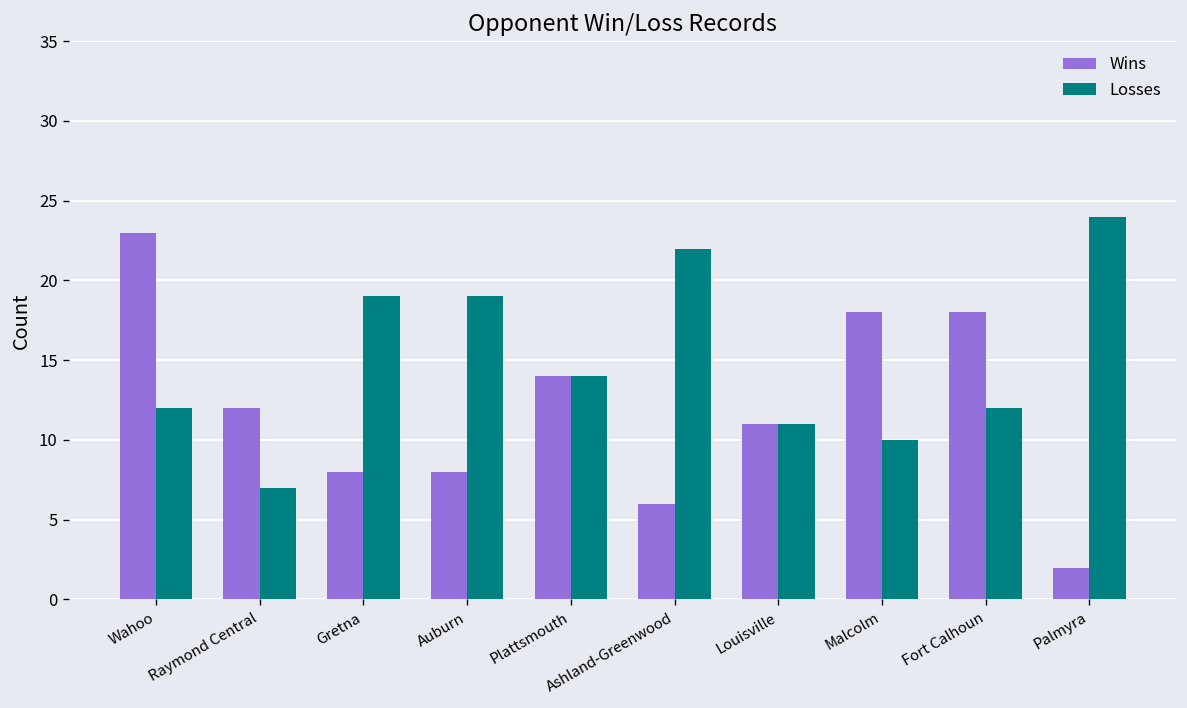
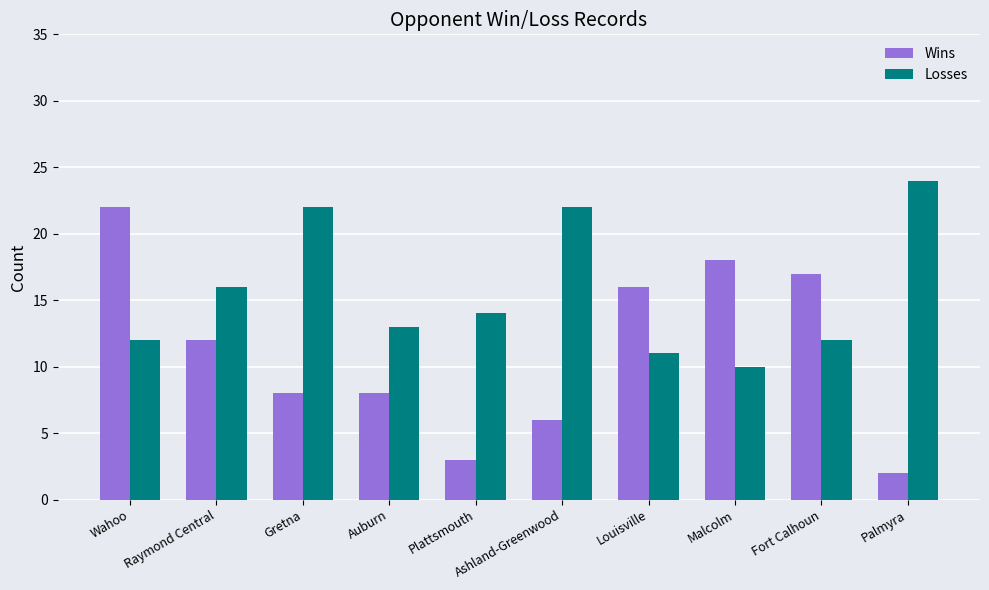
  {
    "Wins": {
-     "Wahoo": 23,
+     "Wahoo": 22,
      "Raymond Central": 12,
      "Gretna": 8,
      "Auburn": 8,
-     "Plattsmouth": 14,
+     "Plattsmouth": 3,
      "Ashland-Greenwood": 6,
-     "Louisville": 11,
+     "Louisville": 16,
      "Malcolm": 18,
-     "Fort Calhoun": 18,
+     "Fort Calhoun": 17,
      "Palmyra": 2
    },
    "Losses": {
      "Wahoo": 12,
-     "Raymond Central": 7,
-     "Gretna": 19,
-     "Auburn": 19,
+     "Raymond Central": 16,
+     "Gretna": 22,
+     "Auburn": 13,
      "Plattsmouth": 14,
      "Ashland-Greenwood": 22,
      "Louisville": 11,
      "Malcolm": 10,
      "Fort Calhoun": 12,
      "Palmyra": 24
    }
  }
